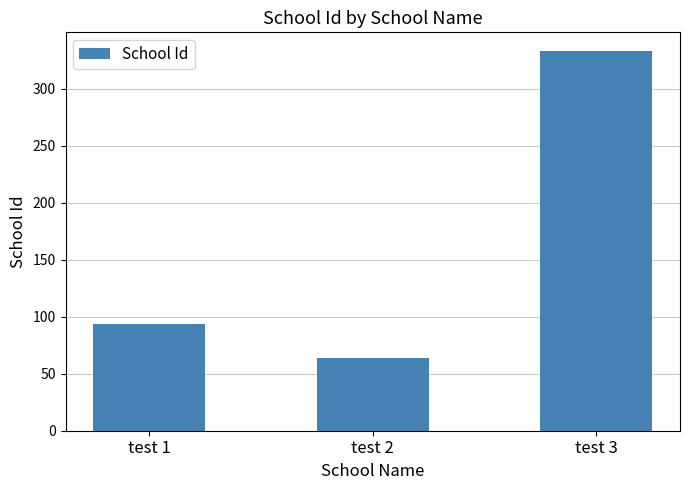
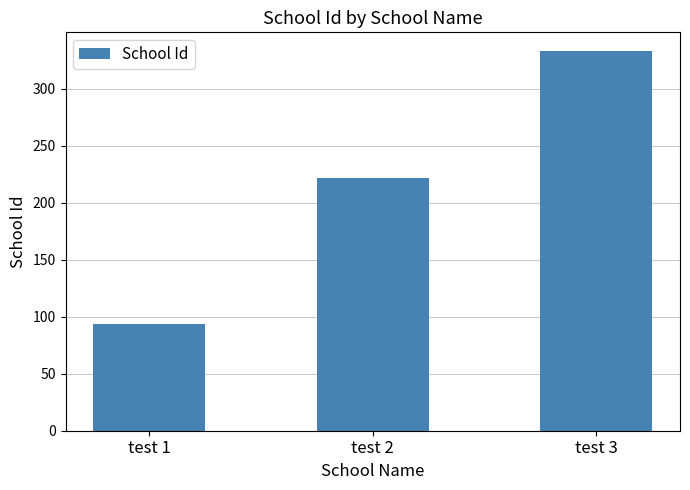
  {
    "test 1": 94,
-   "test 2": 64,
+   "test 2": 222,
    "test 3": 333
  }
